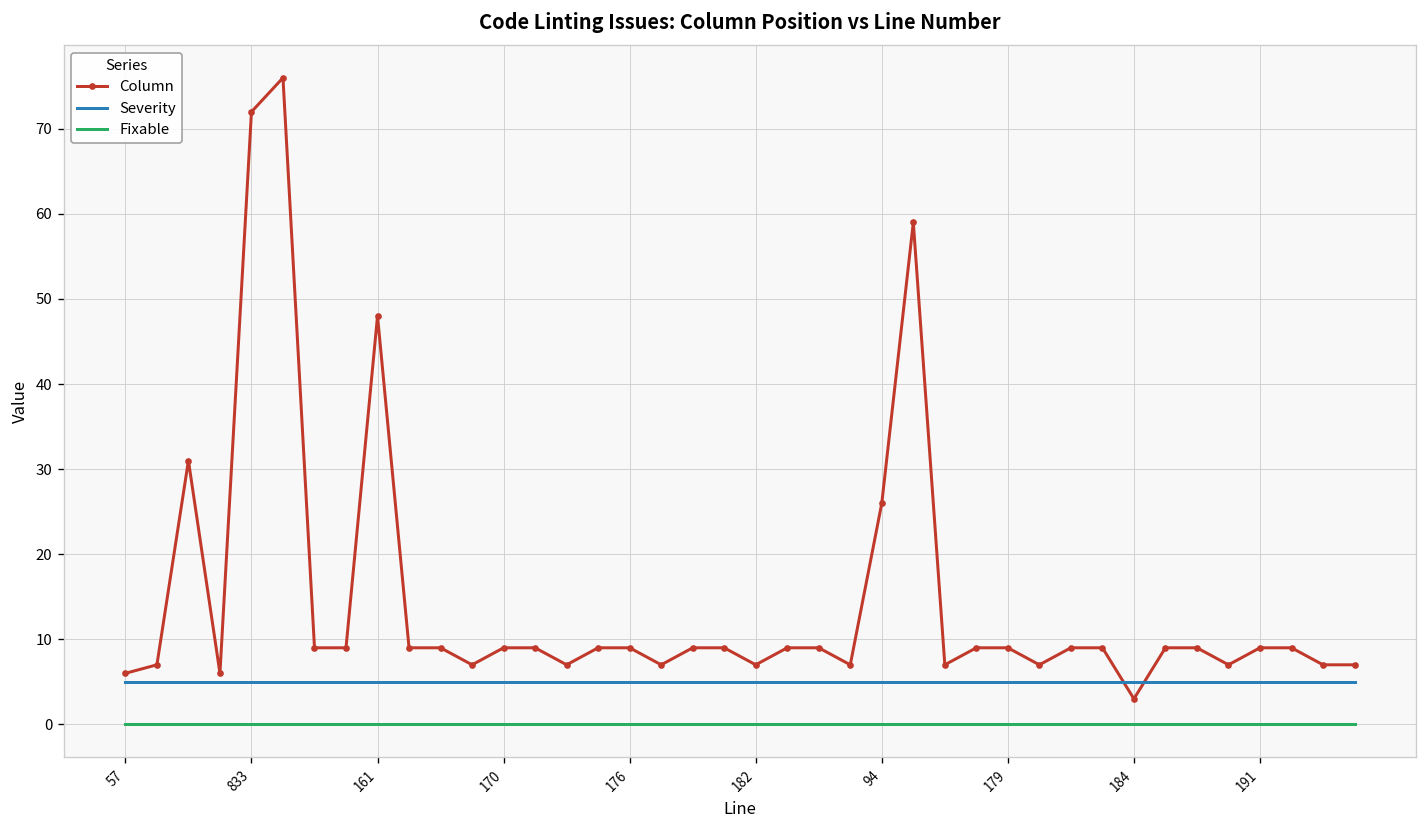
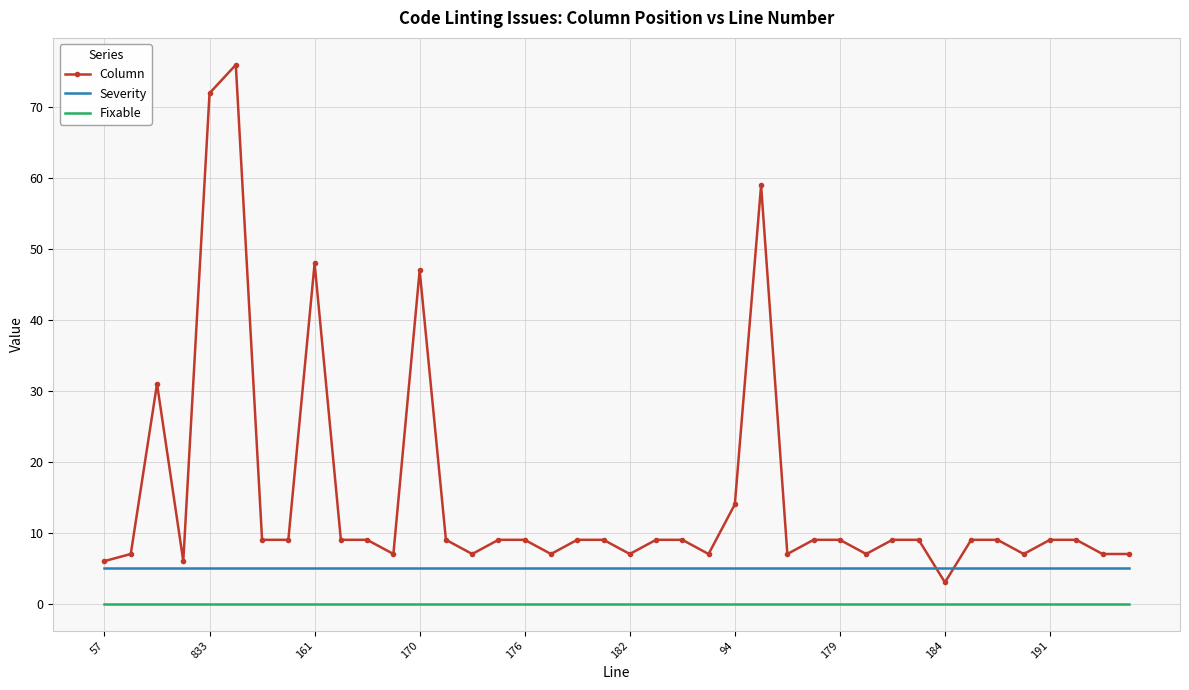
  {
    "Column": {
      "57": 6,
      "833": 72,
      "161": 48,
-     "170": 9,
+     "170": 47,
      "176": 9,
      "182": 7,
-     "94": 26,
+     "94": 14,
      "179": 9,
      "184": 3,
      "191": 9
    },
    "Severity": {
      "57": 5,
      "833": 5,
      "161": 5,
      "170": 5,
      "176": 5,
      "182": 5,
      "94": 5,
      "179": 5,
      "184": 5,
      "191": 5
    },
    "Fixable": {
      "57": 0,
      "833": 0,
      "161": 0,
      "170": 0,
      "176": 0,
      "182": 0,
      "94": 0,
      "179": 0,
      "184": 0,
      "191": 0
    }
  }
